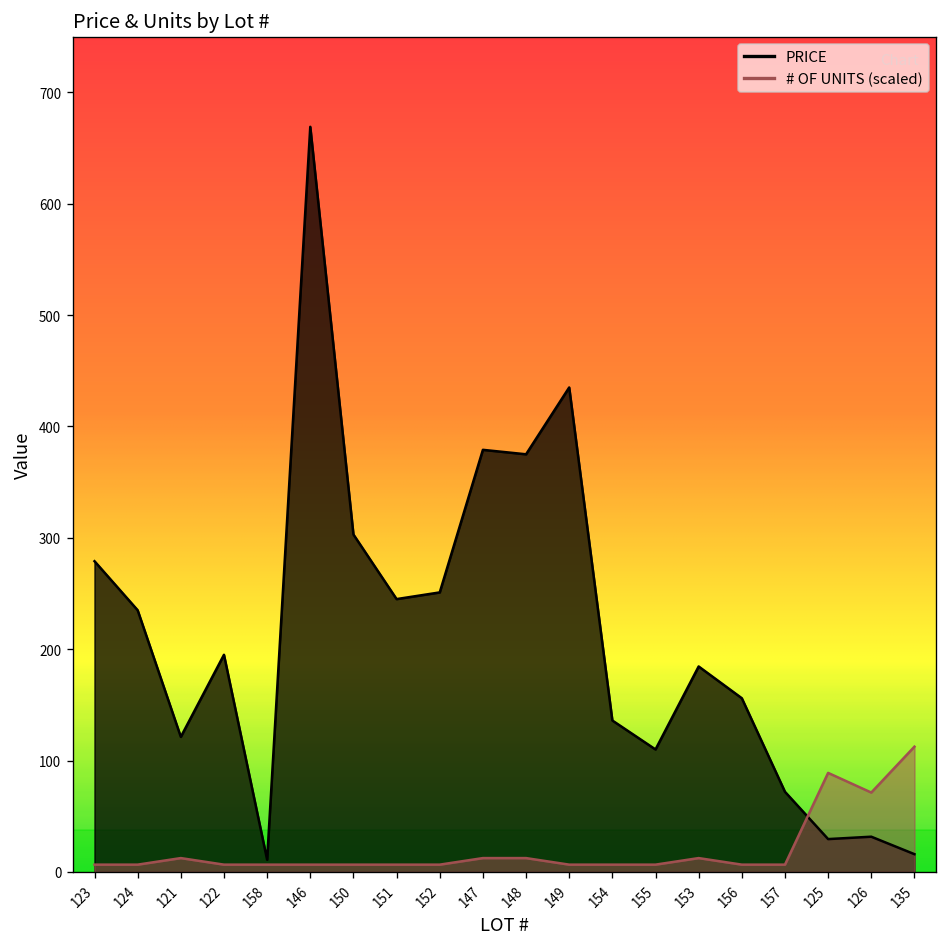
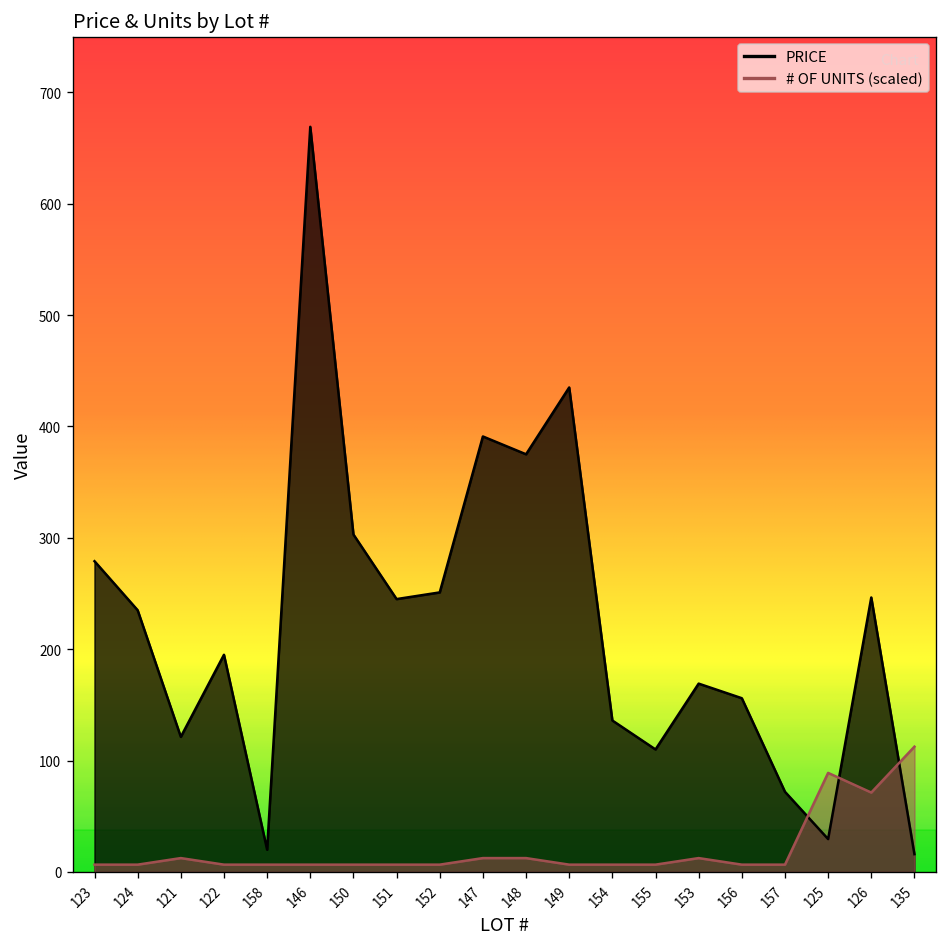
  {
    "PRICE": {
      "123": 280,
      "124": 240,
      "121": 120,
      "122": 200,
-     "158": 10,
+     "158": 20,
      "146": 670,
      "150": 300,
      "151": 250,
      "152": 250,
-     "147": 380,
+     "147": 390,
      "148": 380,
      "149": 440,
      "154": 140,
      "155": 110,
-     "153": 180,
+     "153": 170,
      "156": 160,
      "157": 70,
      "125": 30,
-     "126": 30,
+     "126": 250,
      "135": 20
    }
  }
